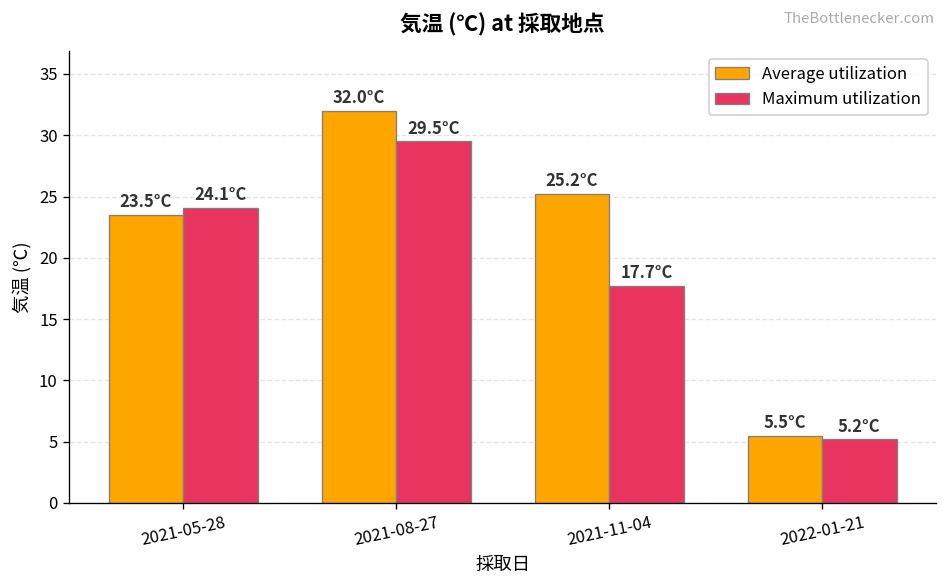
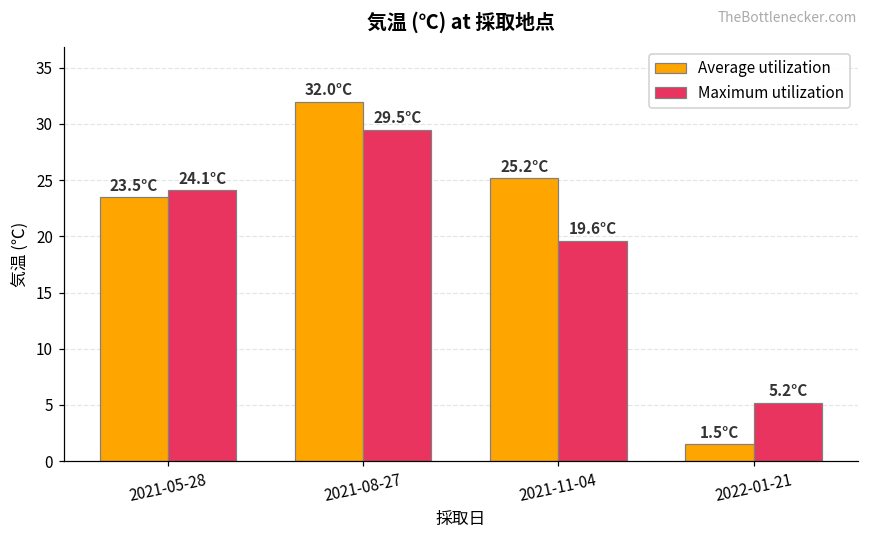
  {
    "Average utilization": {
      "2021-05-28": "23.5°C",
      "2021-08-27": "32.0°C",
      "2021-11-04": "25.2°C",
-     "2022-01-21": "5.5°C"
+     "2022-01-21": "1.5°C"
    },
    "Maximum utilization": {
      "2021-05-28": "24.1°C",
      "2021-08-27": "29.5°C",
-     "2021-11-04": "17.7°C",
+     "2021-11-04": "19.6°C",
      "2022-01-21": "5.2°C"
    }
  }
